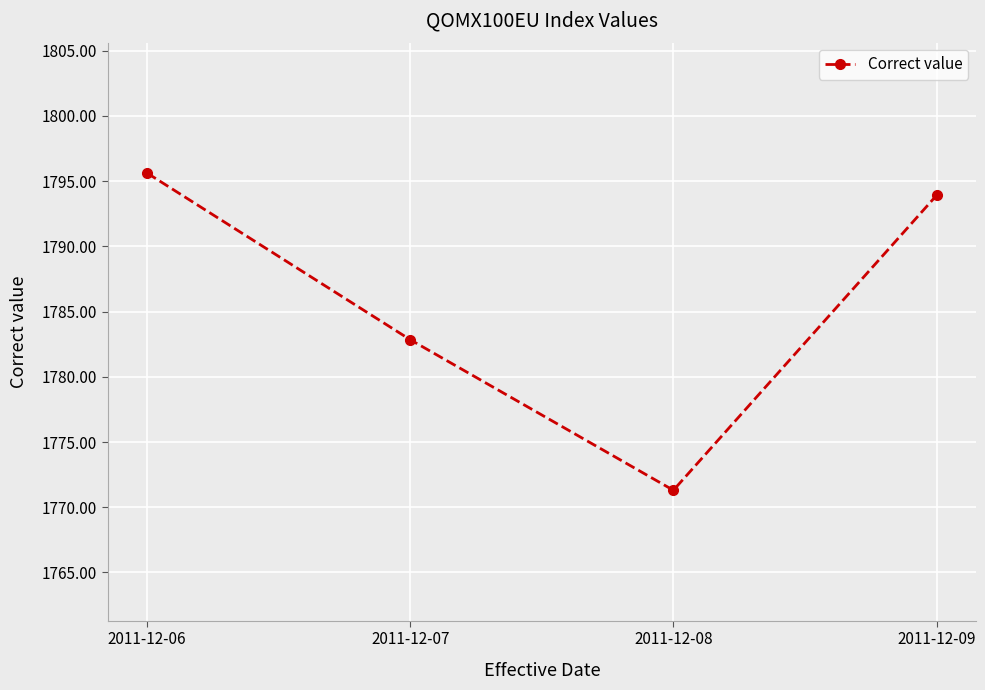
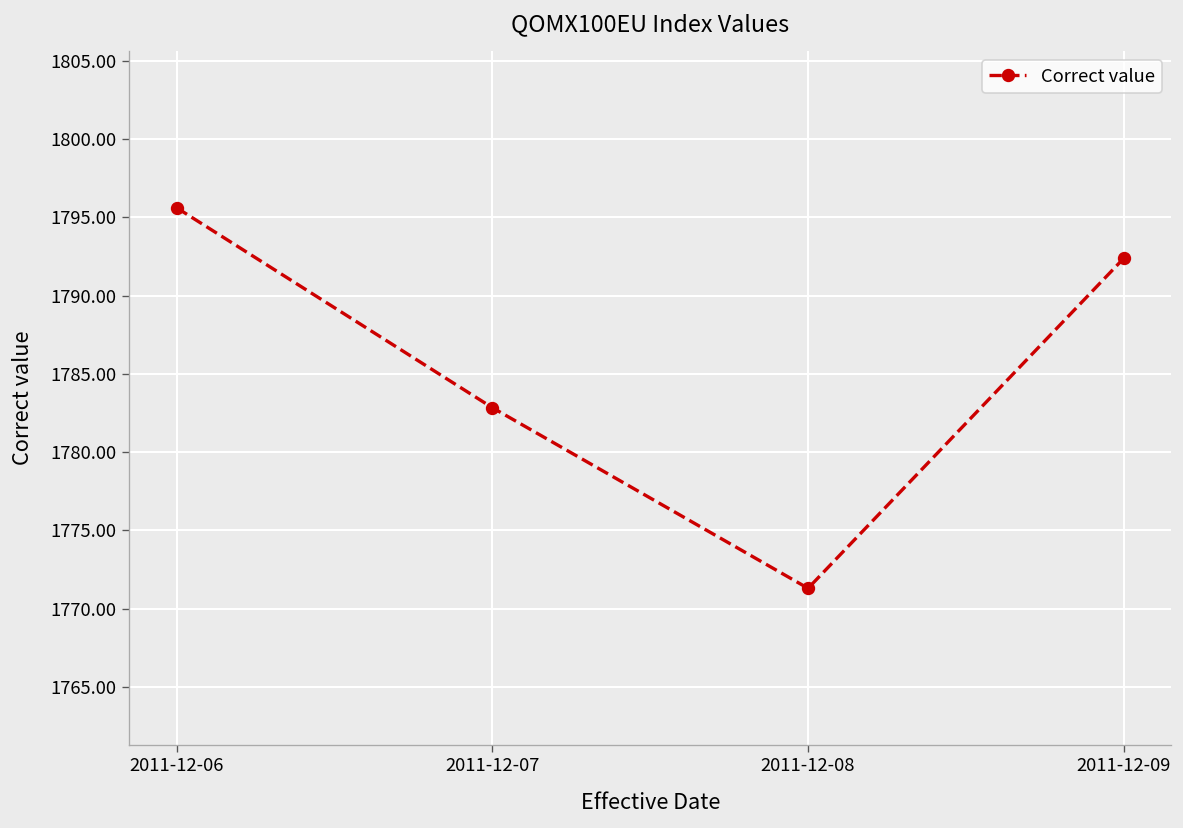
  {
    "2011-12-06": 1795.6,
    "2011-12-07": 1782.8,
    "2011-12-08": 1771.3,
-   "2011-12-09": 1793.9
+   "2011-12-09": 1792.4
  }
